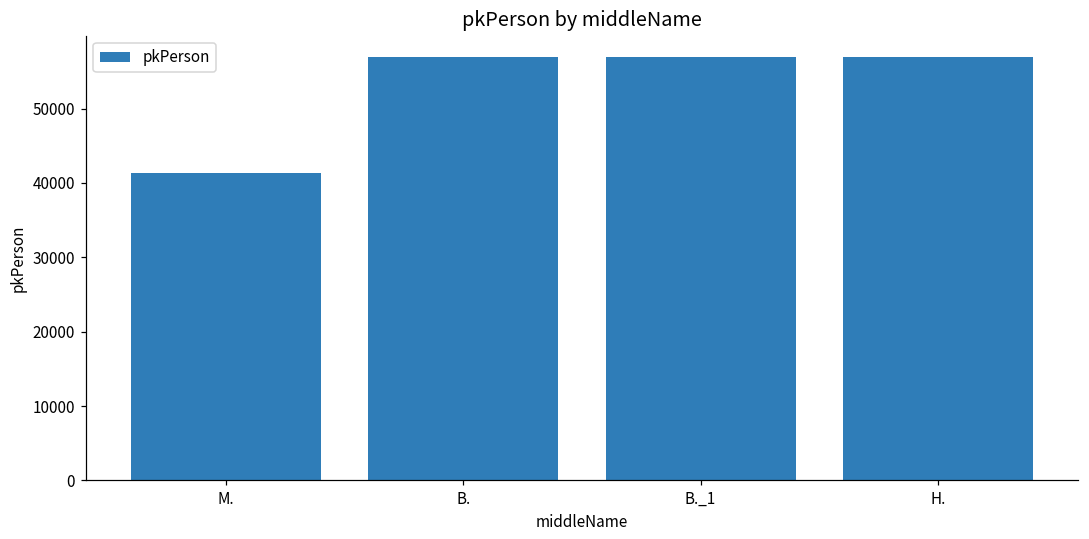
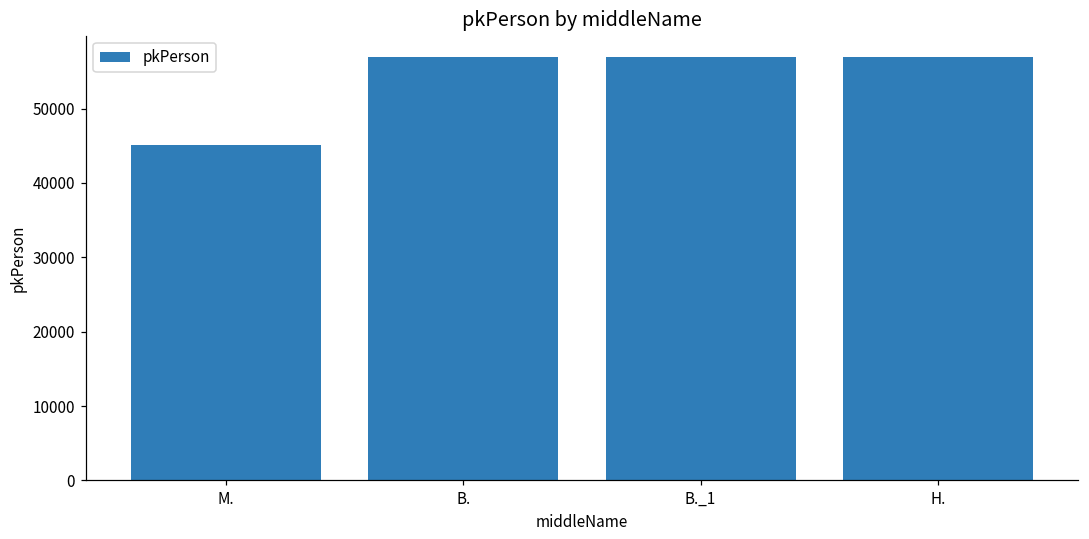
  {
-   "M.": 41000,
+   "M.": 45000,
    "B.": 57000,
    "B._1": 57000,
    "H.": 57000
  }
